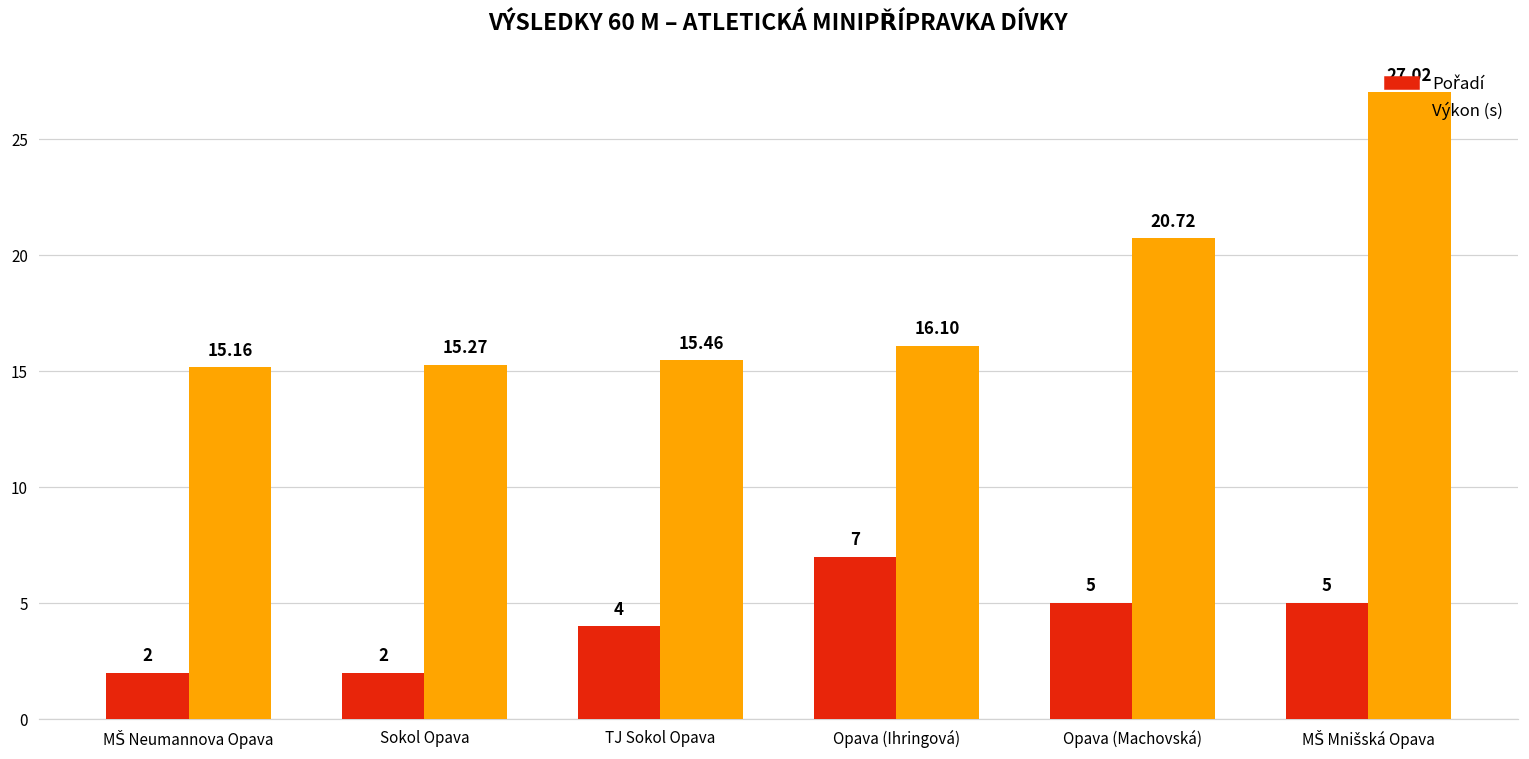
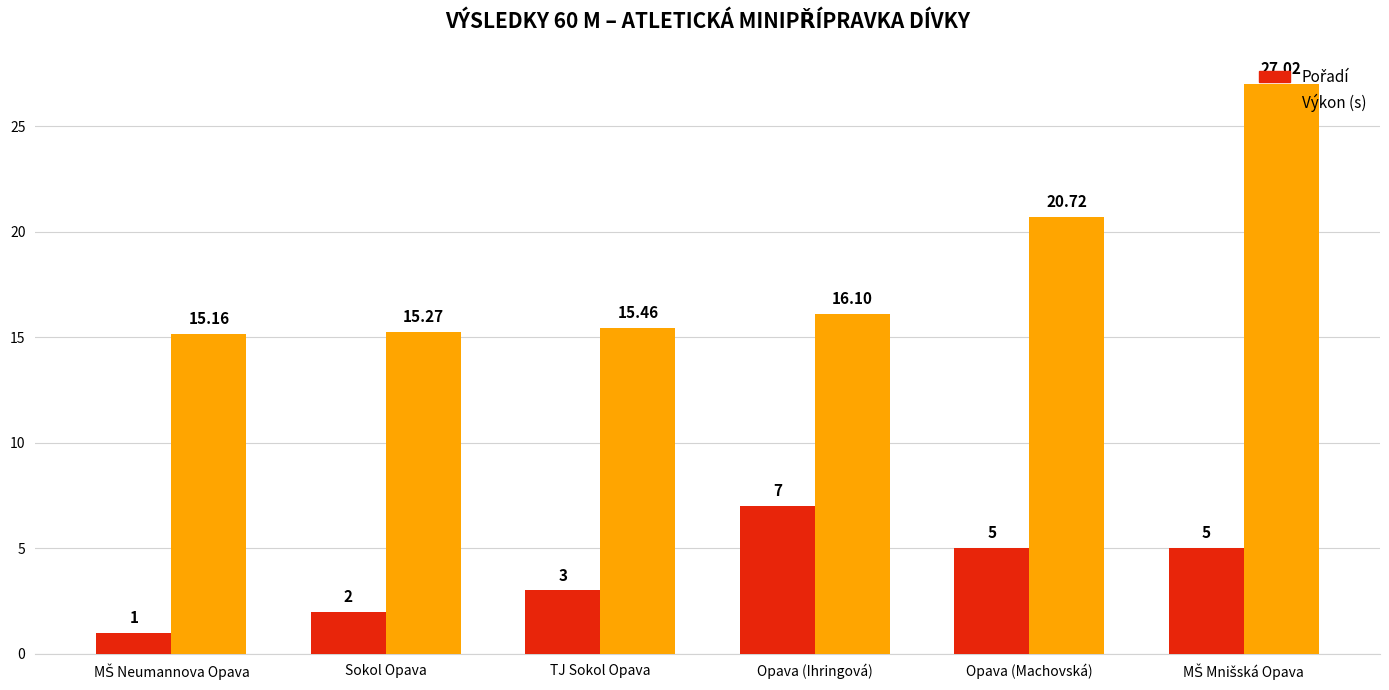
  {
    "Pořadí": {
-     "MŠ Neumannova Opava": 2,
+     "MŠ Neumannova Opava": 1,
      "Sokol Opava": 2,
-     "TJ Sokol Opava": 4,
+     "TJ Sokol Opava": 3,
      "Opava (Ihringová)": 7,
      "Opava (Machovská)": 5,
      "MŠ Mnišská Opava": 5
    }
  }
